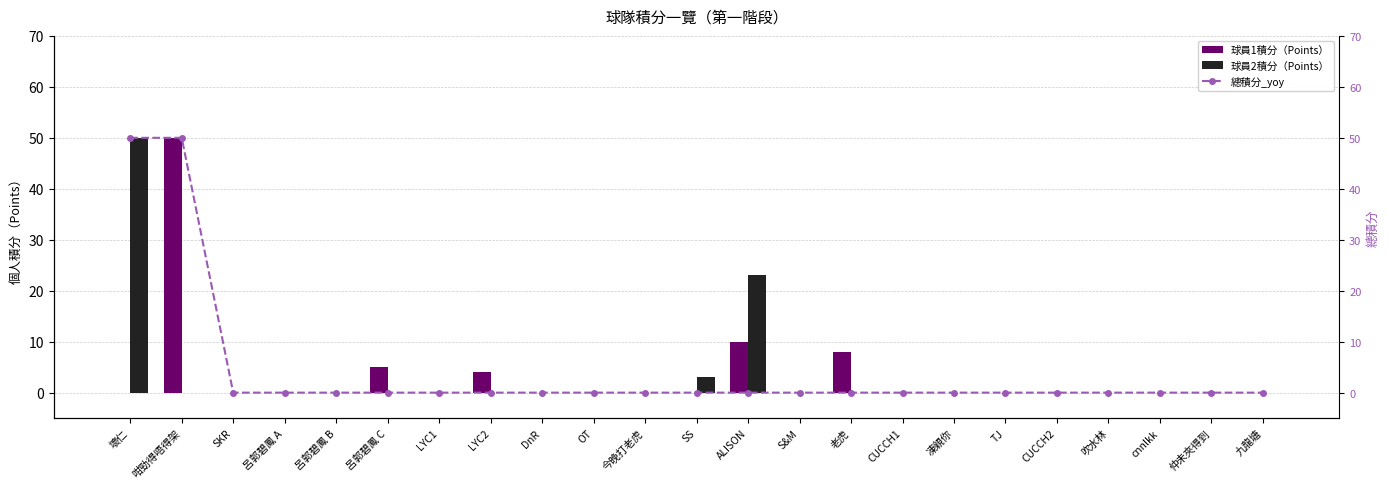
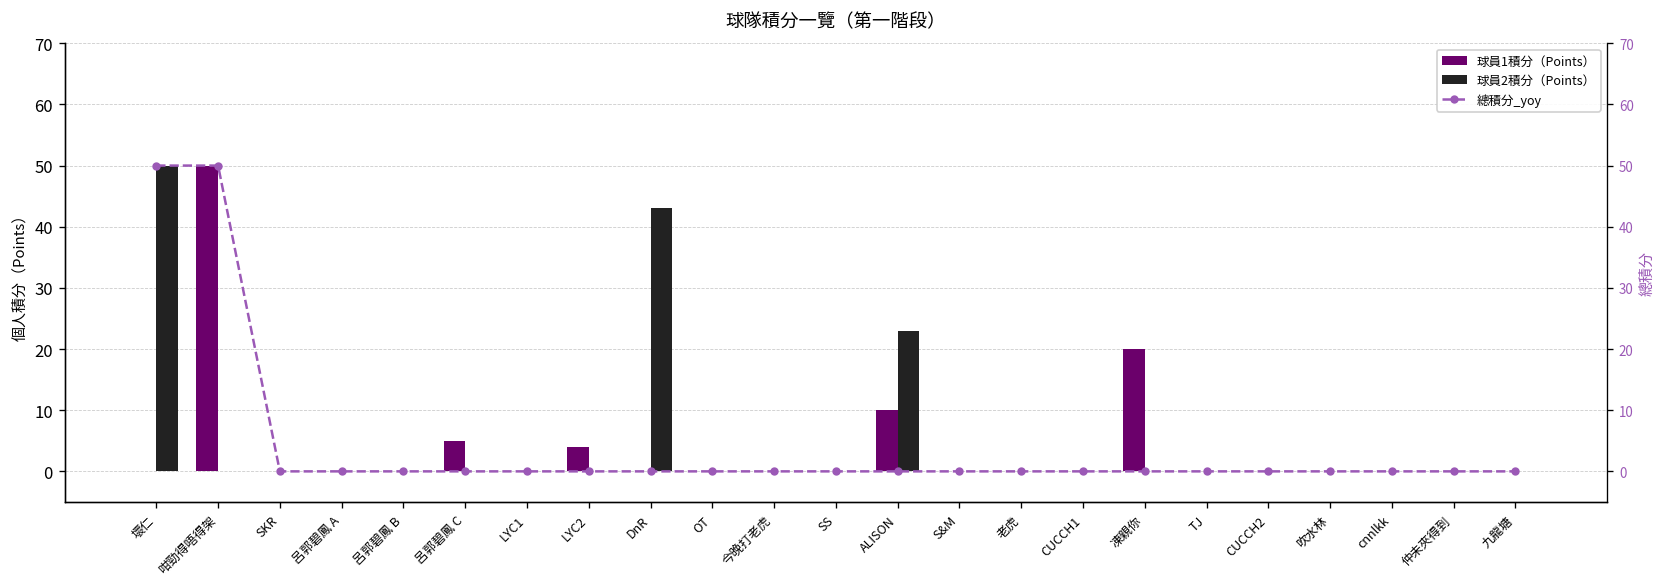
  {
    "球員1積分（Points）": {
      "壞仁": 0,
      "咁勁得唔得架": 50,
      "SKR": 0,
      "呂郭碧鳳 A": 0,
      "呂郭碧鳳 B": 0,
      "呂郭碧鳳 C": 5,
      "LYC1": 0,
      "LYC2": 4,
      "DnR": 0,
      "OT": 0,
      "今晚打老虎": 0,
      "SS": 0,
      "ALISON": 10,
      "S&M": 0,
-     "老虎": 8,
+     "老虎": 0,
      "CUCCH1": 0,
-     "凍親你": 0,
+     "凍親你": 20,
      "TJ": 0,
      "CUCCH2": 0,
      "吹水林": 0,
      "cnnlkk": 0,
      "仲未夾得到": 0,
      "九龍塘": 0
    },
    "球員2積分（Points）": {
      "壞仁": 50,
      "咁勁得唔得架": 0,
      "SKR": 0,
      "呂郭碧鳳 A": 0,
      "呂郭碧鳳 B": 0,
      "呂郭碧鳳 C": 0,
      "LYC1": 0,
      "LYC2": 0,
-     "DnR": 0,
+     "DnR": 43,
      "OT": 0,
      "今晚打老虎": 0,
-     "SS": 3,
+     "SS": 0,
      "ALISON": 23,
      "S&M": 0,
      "老虎": 0,
      "CUCCH1": 0,
      "凍親你": 0,
      "TJ": 0,
      "CUCCH2": 0,
      "吹水林": 0,
      "cnnlkk": 0,
      "仲未夾得到": 0,
      "九龍塘": 0
    },
    "總積分_yoy": {
      "壞仁": 50,
      "咁勁得唔得架": 50,
      "SKR": 0,
      "呂郭碧鳳 A": 0,
      "呂郭碧鳳 B": 0,
      "呂郭碧鳳 C": 0,
      "LYC1": 0,
      "LYC2": 0,
      "DnR": 0,
      "OT": 0,
      "今晚打老虎": 0,
      "SS": 0,
      "ALISON": 0,
      "S&M": 0,
      "老虎": 0,
      "CUCCH1": 0,
      "凍親你": 0,
      "TJ": 0,
      "CUCCH2": 0,
      "吹水林": 0,
      "cnnlkk": 0,
      "仲未夾得到": 0,
      "九龍塘": 0
    }
  }
